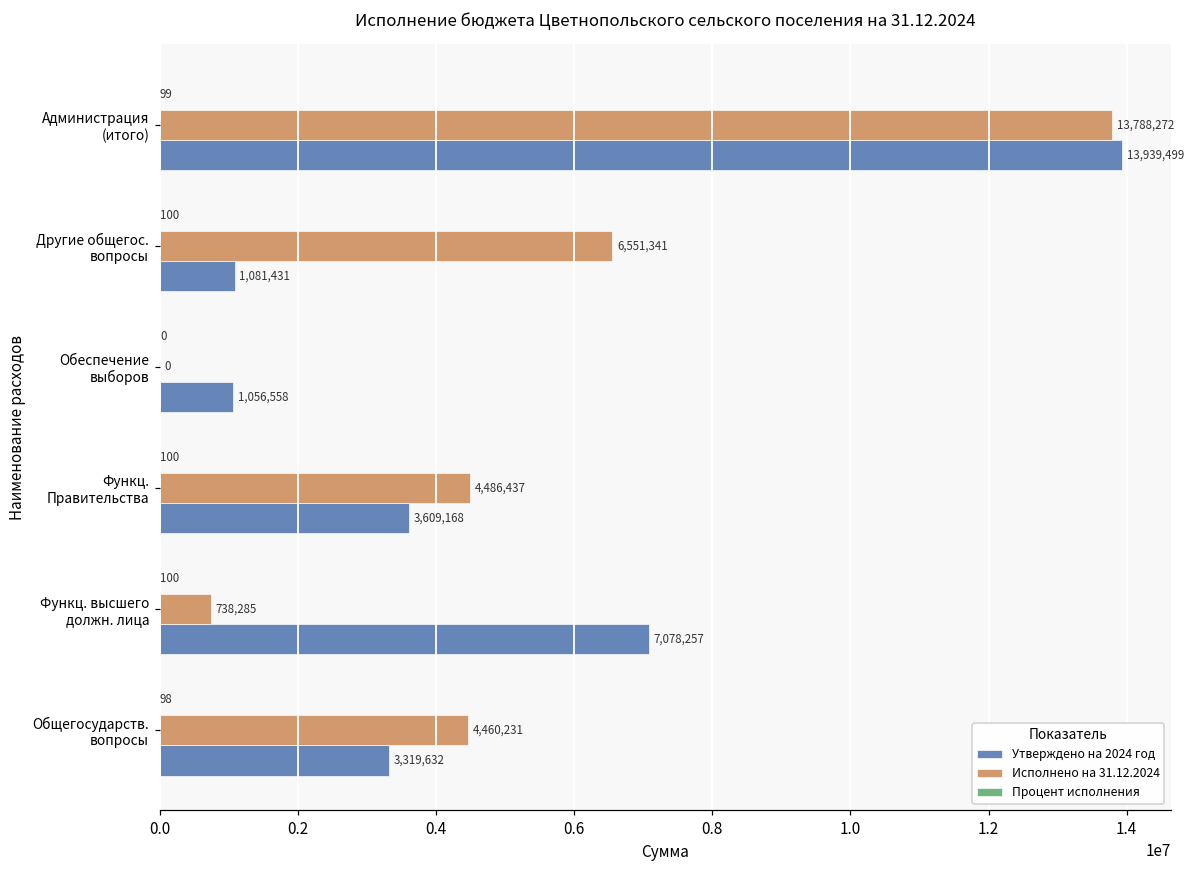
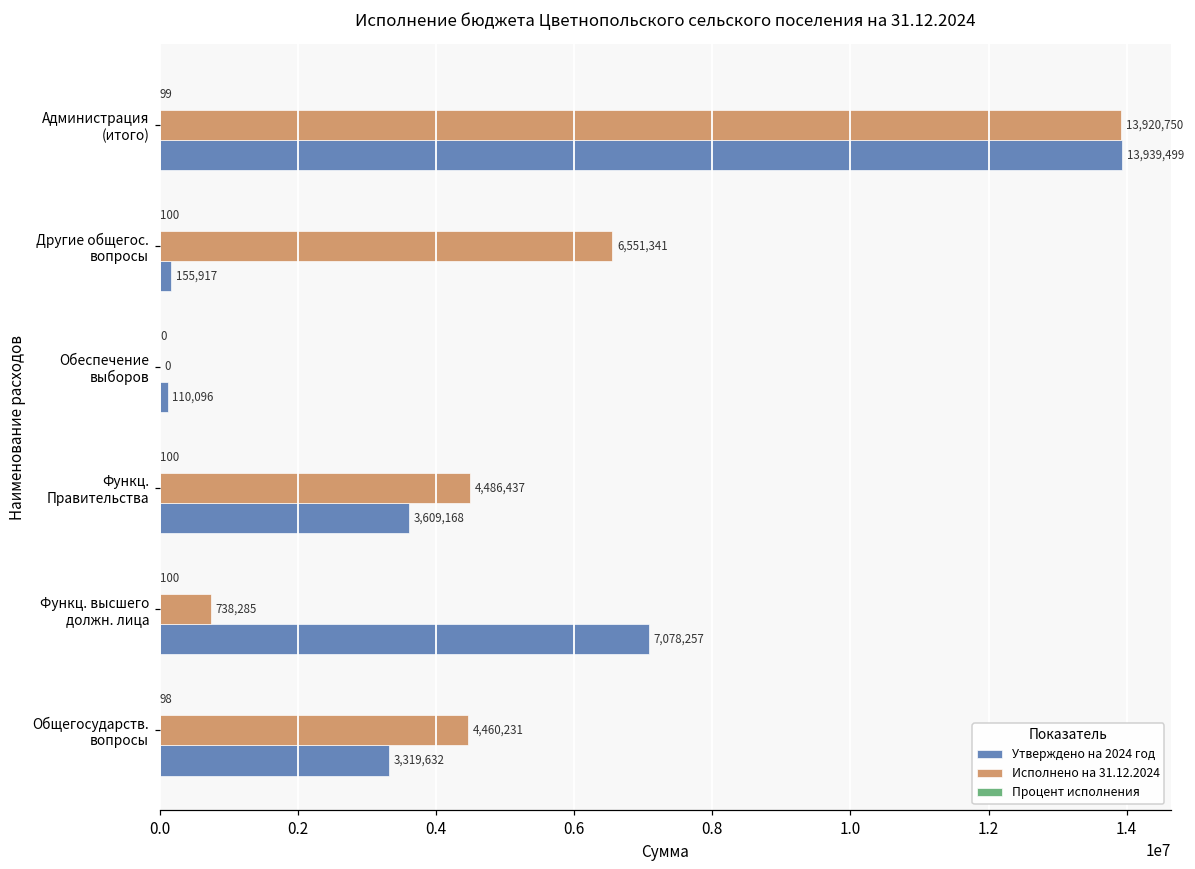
  {
    "Утверждено на 2024 год": {
      "Администрация (итого)": "13,939,499",
-     "Другие общегос. вопросы": "1,081,431",
-     "Обеспечение выборов": "1,056,558",
+     "Другие общегос. вопросы": "155,917",
+     "Обеспечение выборов": "110,096",
      "Функц. Правительства": "3,609,168",
      "Функц. высшего должн. лица": "7,078,257",
      "Общегосударств. вопросы": "3,319,632"
    },
    "Исполнено на 31.12.2024": {
-     "Администрация (итого)": "13,788,272",
+     "Администрация (итого)": "13,920,750",
      "Другие общегос. вопросы": "6,551,341",
      "Обеспечение выборов": "0",
      "Функц. Правительства": "4,486,437",
      "Функц. высшего должн. лица": "738,285",
      "Общегосударств. вопросы": "4,460,231"
    },
    "Процент исполнения": {
      "Администрация (итого)": "99",
      "Другие общегос. вопросы": "100",
      "Обеспечение выборов": "0",
      "Функц. Правительства": "100",
      "Функц. высшего должн. лица": "100",
      "Общегосударств. вопросы": "98"
    }
  }
